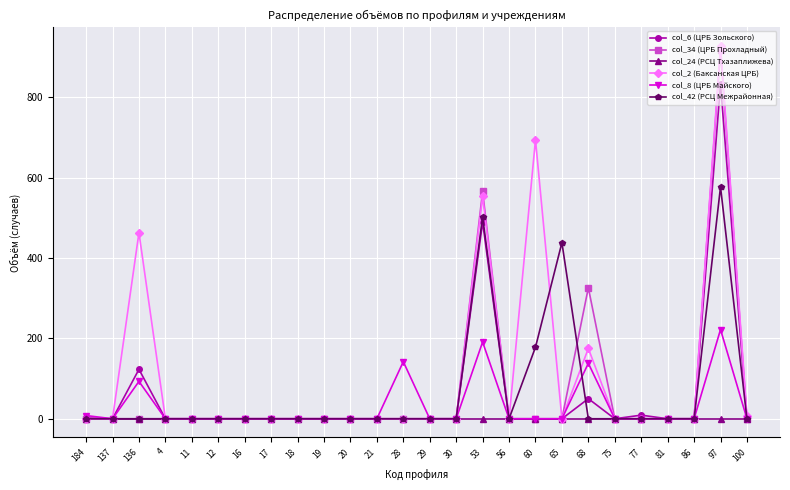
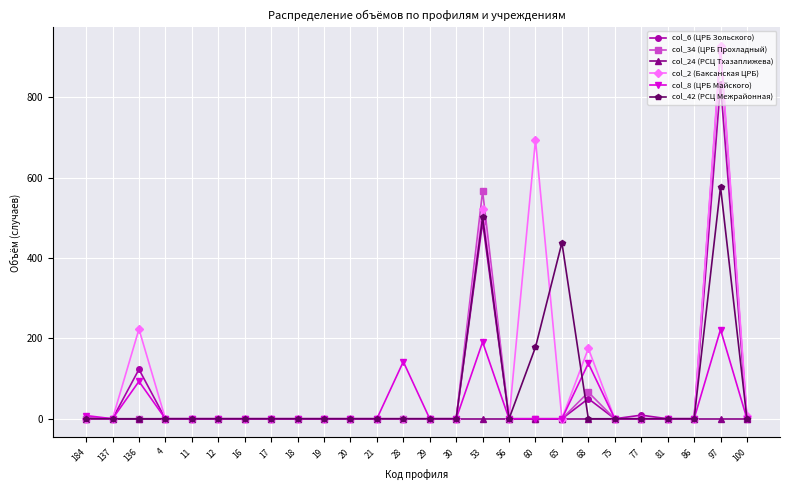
  {
    "col_34 (ЦРБ Прохладный)": {
      "53": 570,
-     "68": 330
+     "68": 70
    },
    "col_2 (Баксанская ЦРБ)": {
-     "136": 460,
-     "53": 550,
+     "136": 220,
+     "53": 520,
      "60": 690,
      "68": 180,
      "100": 10
    },
    "col_8 (ЦРБ Майского)": {
      "136": 90,
      "28": 140,
      "53": 190,
      "68": 140,
      "97": 220
    }
  }
